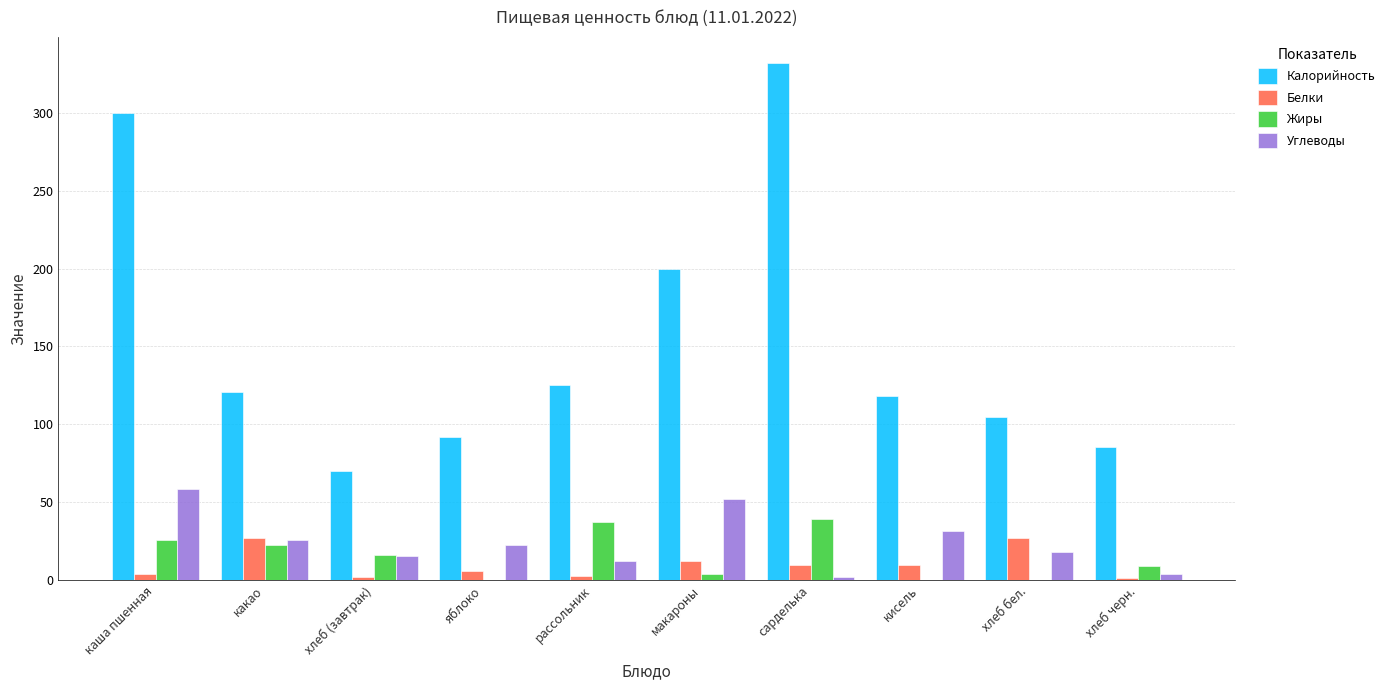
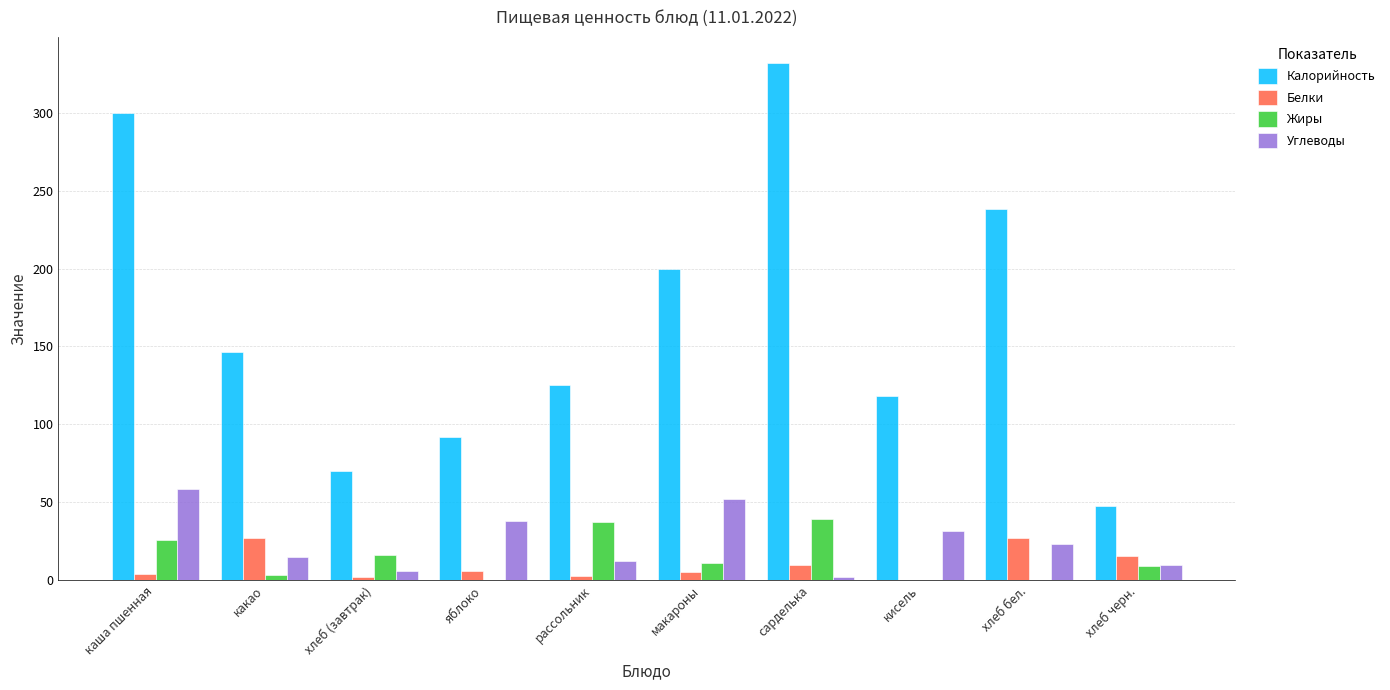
  {
    "Калорийность": {
      "каша пшенная": 300,
-     "какао": 121,
+     "какао": 147,
      "хлеб (завтрак)": 70,
      "яблоко": 92,
      "рассольник": 125,
      "макароны": 200,
      "сарделька": 332,
      "кисель": 119,
-     "хлеб бел.": 105,
-     "хлеб черн.": 86
+     "хлеб бел.": 238,
+     "хлеб черн.": 48
    },
    "Белки": {
      "каша пшенная": 4,
      "какао": 27,
      "хлеб (завтрак)": 2,
      "яблоко": 6,
      "рассольник": 3,
-     "макароны": 12,
+     "макароны": 5,
      "сарделька": 10,
-     "кисель": 10,
+     "кисель": 0,
      "хлеб бел.": 27,
-     "хлеб черн.": 2
+     "хлеб черн.": 16
    },
    "Жиры": {
      "каша пшенная": 26,
-     "какао": 23,
+     "какао": 4,
      "хлеб (завтрак)": 17,
      "яблоко": 0,
      "рассольник": 38,
-     "макароны": 4,
+     "макароны": 11,
      "сарделька": 39,
      "кисель": 0,
      "хлеб черн.": 9
    },
    "Углеводы": {
      "каша пшенная": 59,
-     "какао": 26,
-     "хлеб (завтрак)": 16,
-     "яблоко": 23,
+     "какао": 15,
+     "хлеб (завтрак)": 6,
+     "яблоко": 38,
      "рассольник": 12,
      "макароны": 52,
      "сарделька": 2,
      "кисель": 31,
-     "хлеб бел.": 18,
-     "хлеб черн.": 4
+     "хлеб бел.": 24,
+     "хлеб черн.": 10
    }
  }
